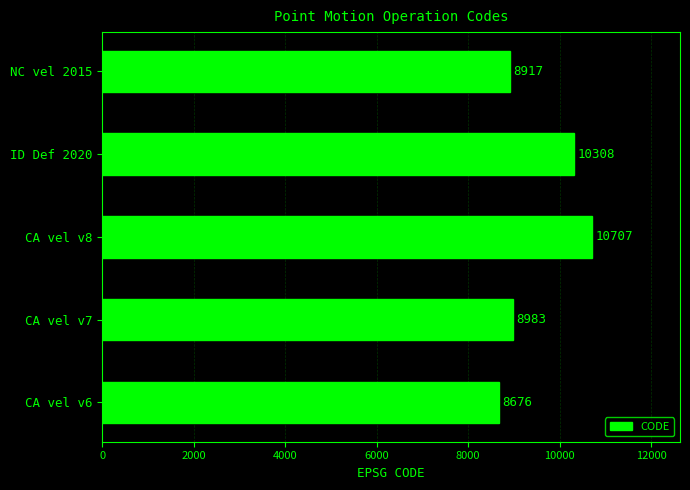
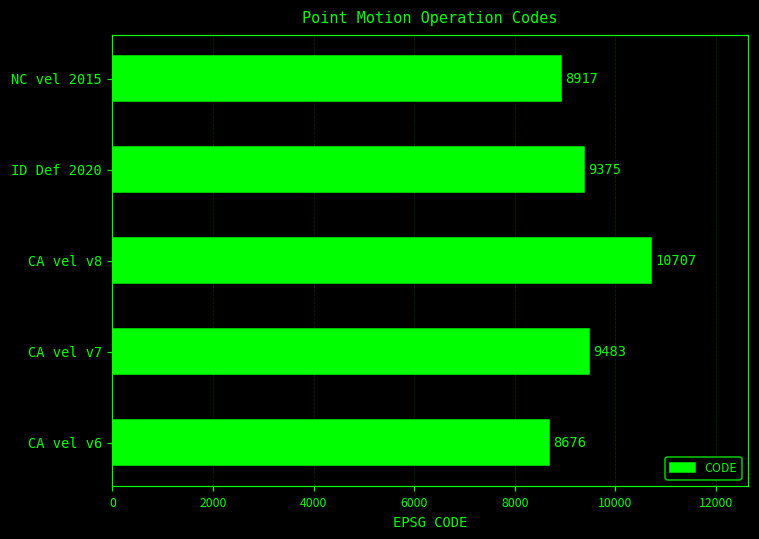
  {
    "NC vel 2015": 8917,
-   "ID Def 2020": 10308,
+   "ID Def 2020": 9375,
    "CA vel v8": 10707,
-   "CA vel v7": 8983,
+   "CA vel v7": 9483,
    "CA vel v6": 8676
  }
